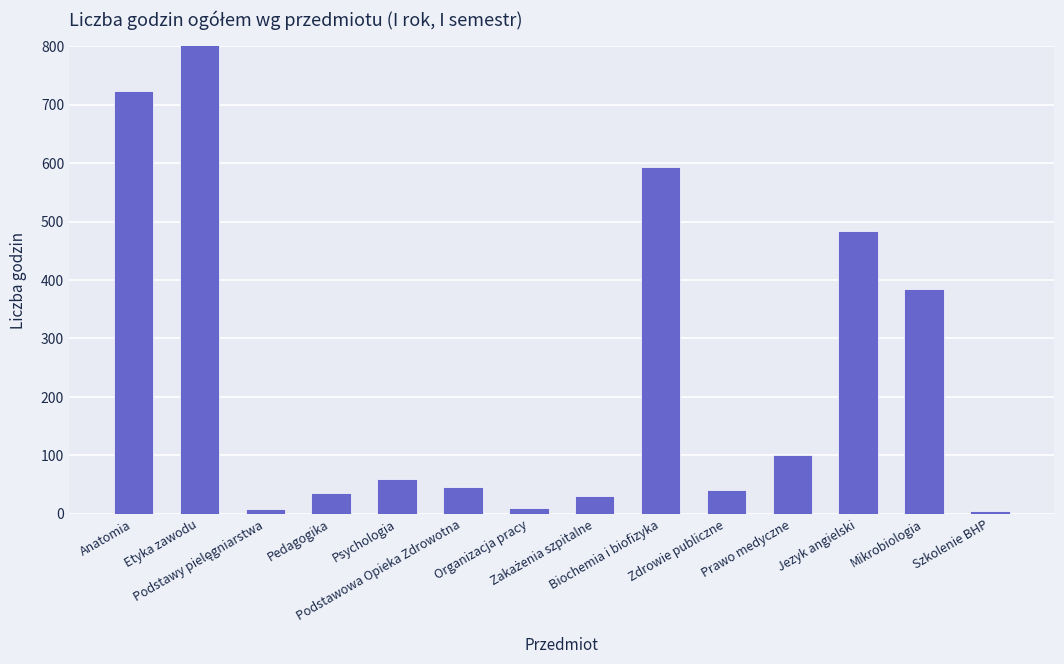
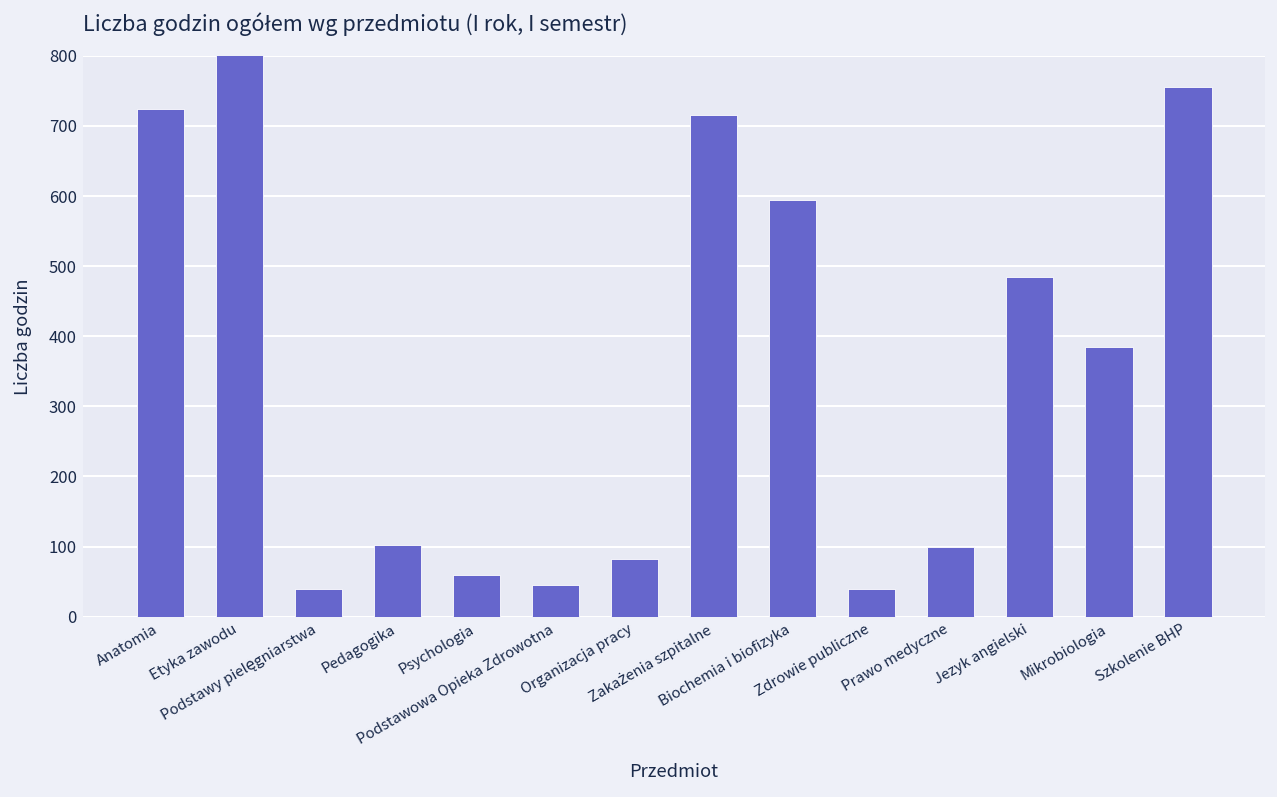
  {
    "Anatomia": 720,
-   "Podstawy pielęgniarstwa": 10,
-   "Pedagogika": 40,
+   "Podstawy pielęgniarstwa": 40,
+   "Pedagogika": 100,
    "Psychologia": 60,
    "Podstawowa Opieka Zdrowotna": 50,
-   "Organizacja pracy": 10,
-   "Zakażenia szpitalne": 30,
+   "Organizacja pracy": 80,
+   "Zakażenia szpitalne": 720,
    "Biochemia i biofizyka": 590,
    "Zdrowie publiczne": 40,
    "Prawo medyczne": 100,
    "Jezyk angielski": 480,
    "Mikrobiologia": 390,
-   "Szkolenie BHP": 0
+   "Szkolenie BHP": 760
  }
